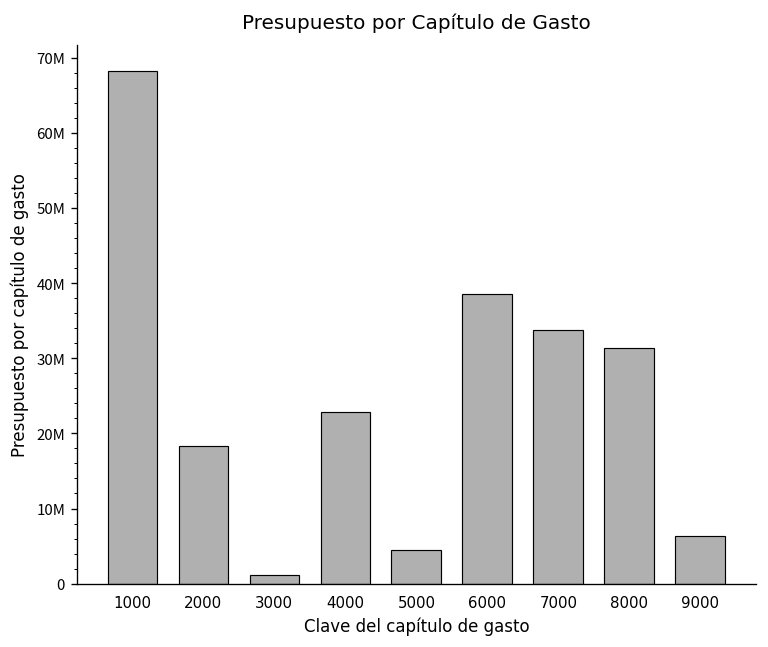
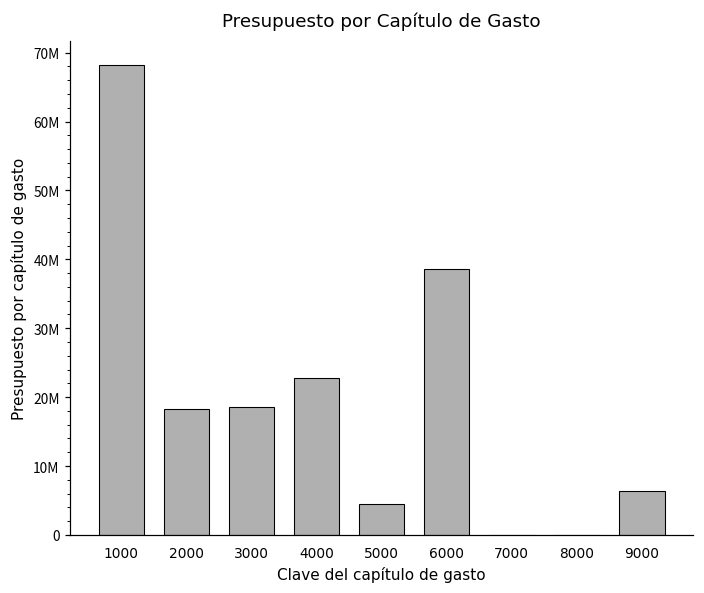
  {
    "1000": 68000000,
    "2000": 18000000,
-   "3000": 1000000,
+   "3000": 19000000,
    "4000": 23000000,
    "5000": 5000000,
    "6000": 39000000,
-   "7000": 34000000,
-   "8000": 31000000,
+   "7000": 0,
+   "8000": 0,
    "9000": 6000000
  }
